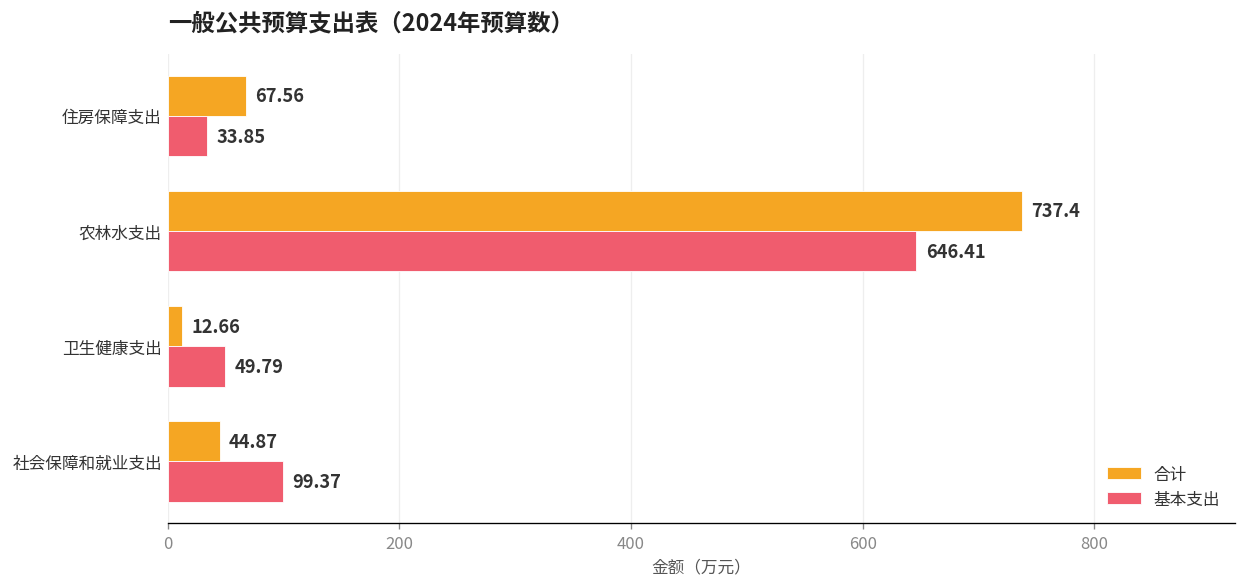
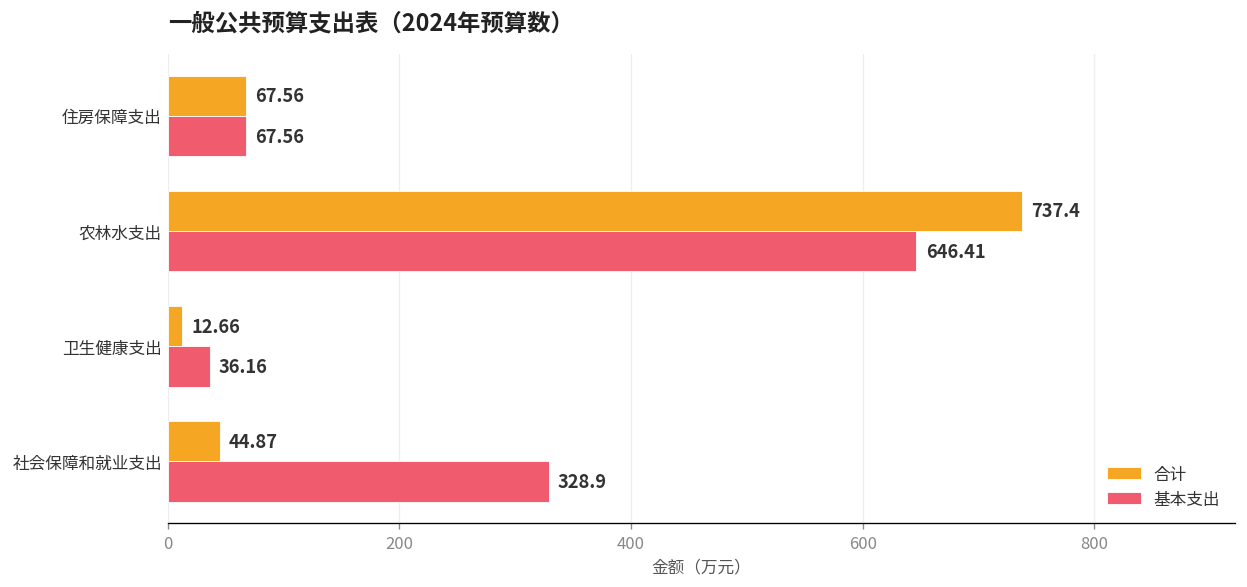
  {
    "合计": {
      "住房保障支出": 67.56,
      "农林水支出": 737.4,
      "卫生健康支出": 12.66,
      "社会保障和就业支出": 44.87
    },
    "基本支出": {
-     "住房保障支出": 33.85,
+     "住房保障支出": 67.56,
      "农林水支出": 646.41,
-     "卫生健康支出": 49.79,
-     "社会保障和就业支出": 99.37
+     "卫生健康支出": 36.16,
+     "社会保障和就业支出": 328.9
    }
  }
